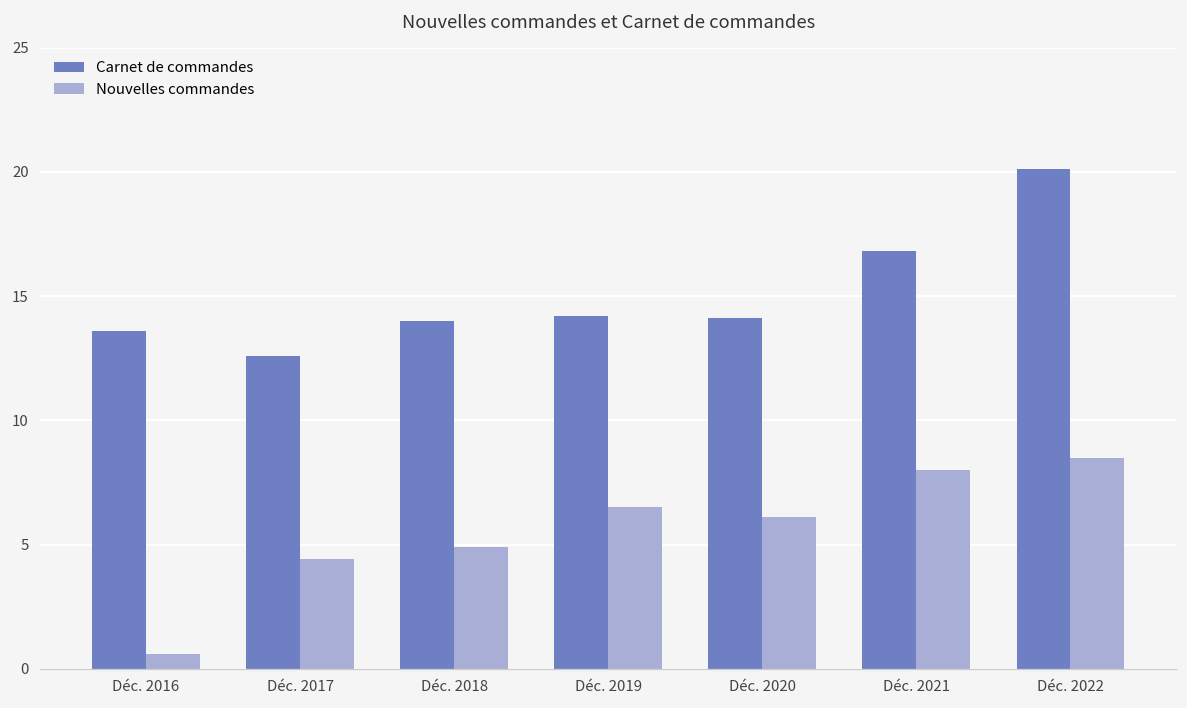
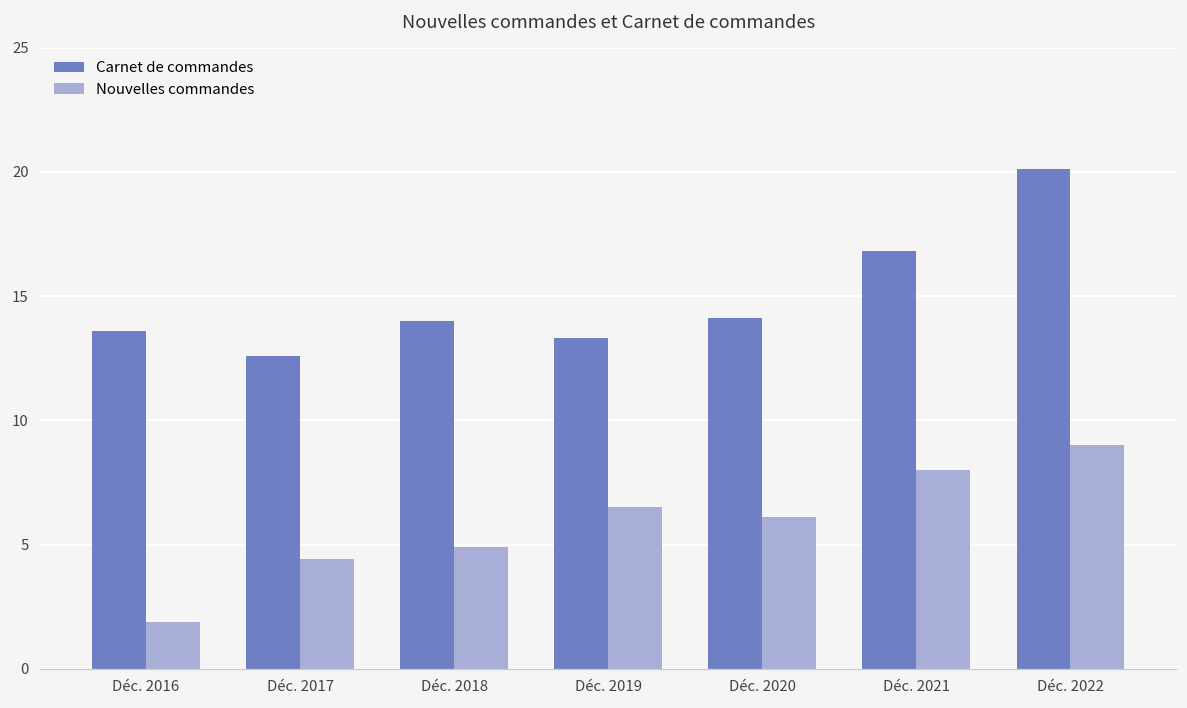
  {
    "Carnet de commandes": {
      "Déc. 2016": 13.6,
      "Déc. 2017": 12.6,
      "Déc. 2018": 14.0,
-     "Déc. 2019": 14.2,
+     "Déc. 2019": 13.3,
      "Déc. 2020": 14.1,
      "Déc. 2021": 16.8,
      "Déc. 2022": 20.1
    },
    "Nouvelles commandes": {
-     "Déc. 2016": 0.6,
+     "Déc. 2016": 1.9,
      "Déc. 2017": 4.4,
      "Déc. 2018": 4.9,
      "Déc. 2019": 6.5,
      "Déc. 2020": 6.1,
      "Déc. 2021": 8.0,
-     "Déc. 2022": 8.5
+     "Déc. 2022": 9.0
    }
  }
